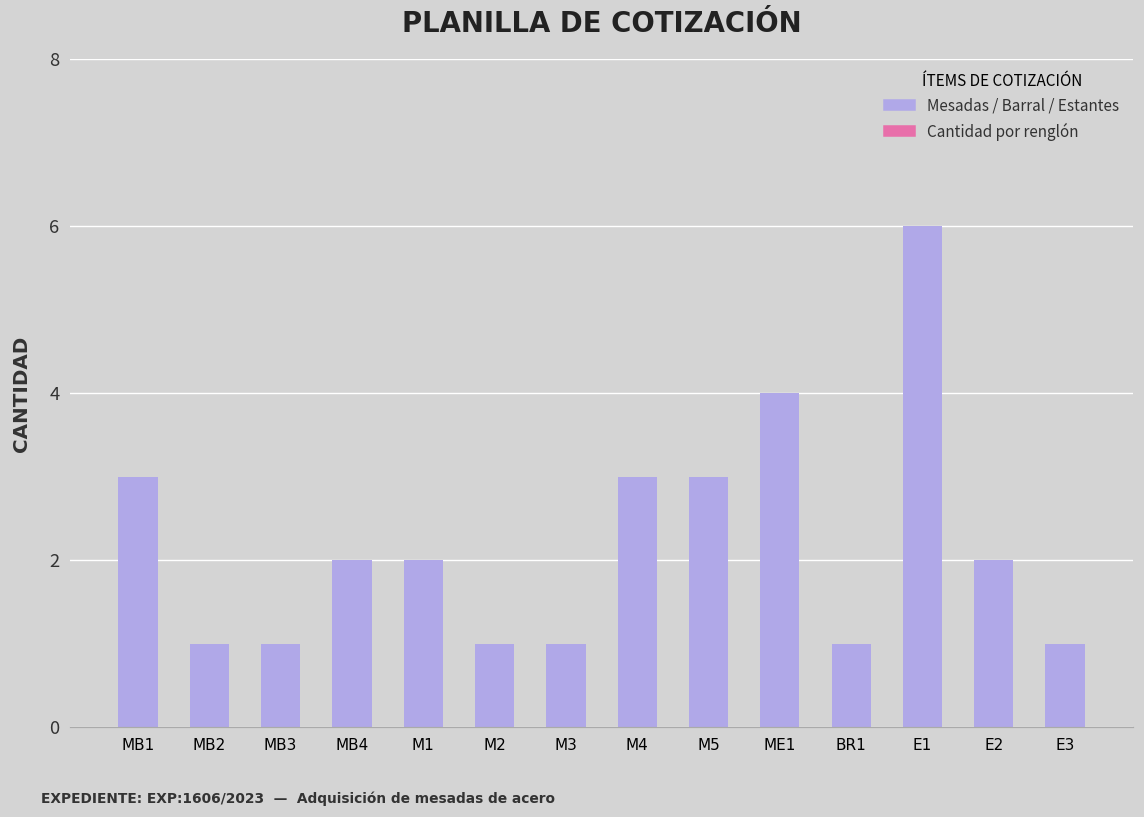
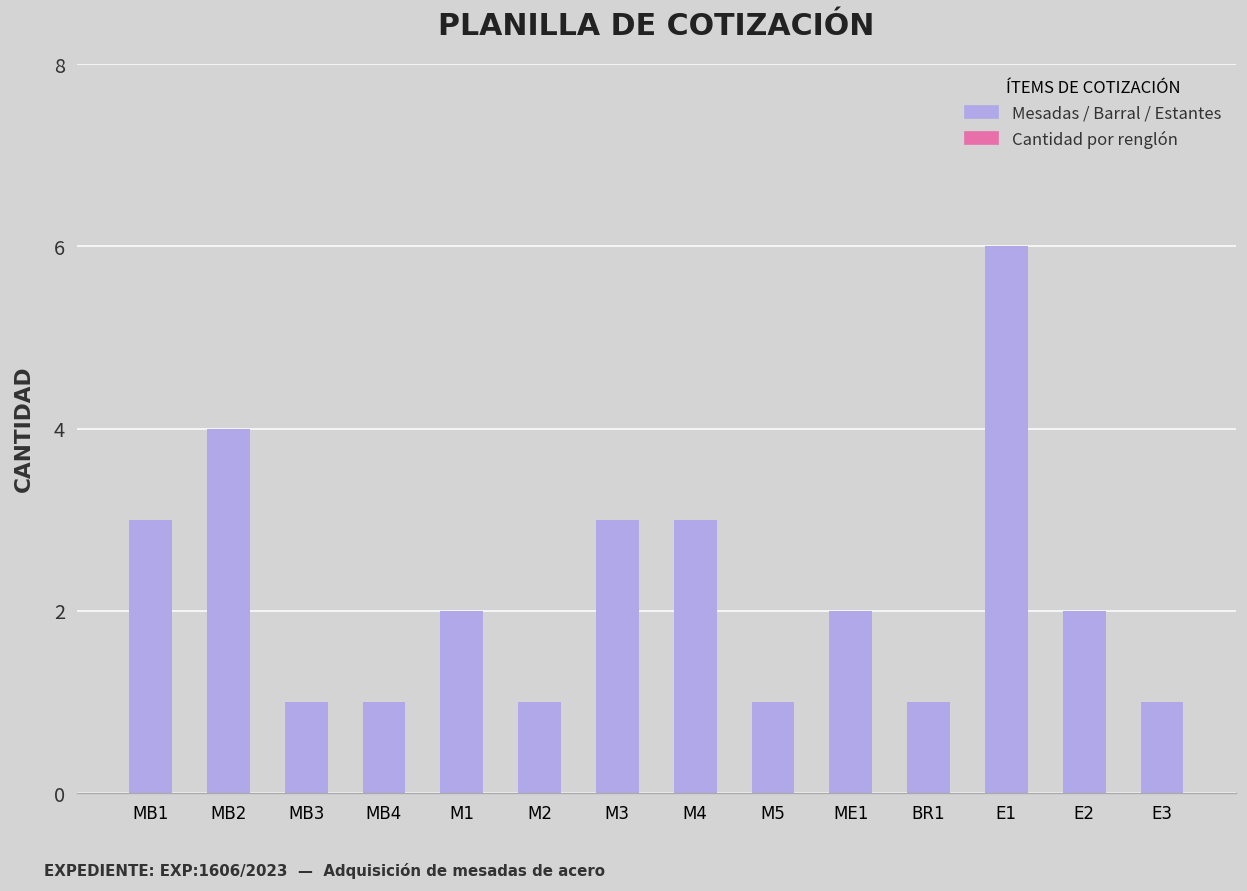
  {
    "MB1": 3,
-   "MB2": 1,
+   "MB2": 4,
    "MB3": 1,
-   "MB4": 2,
+   "MB4": 1,
    "M1": 2,
    "M2": 1,
-   "M3": 1,
+   "M3": 3,
    "M4": 3,
-   "M5": 3,
-   "ME1": 4,
+   "M5": 1,
+   "ME1": 2,
    "BR1": 1,
    "E1": 6,
    "E2": 2,
    "E3": 1
  }
